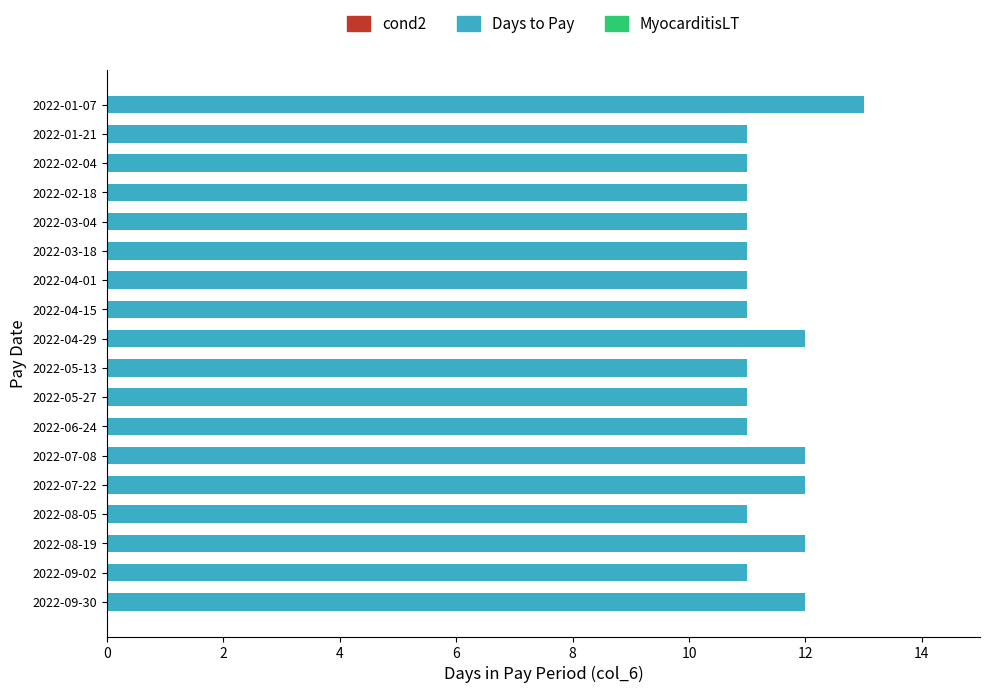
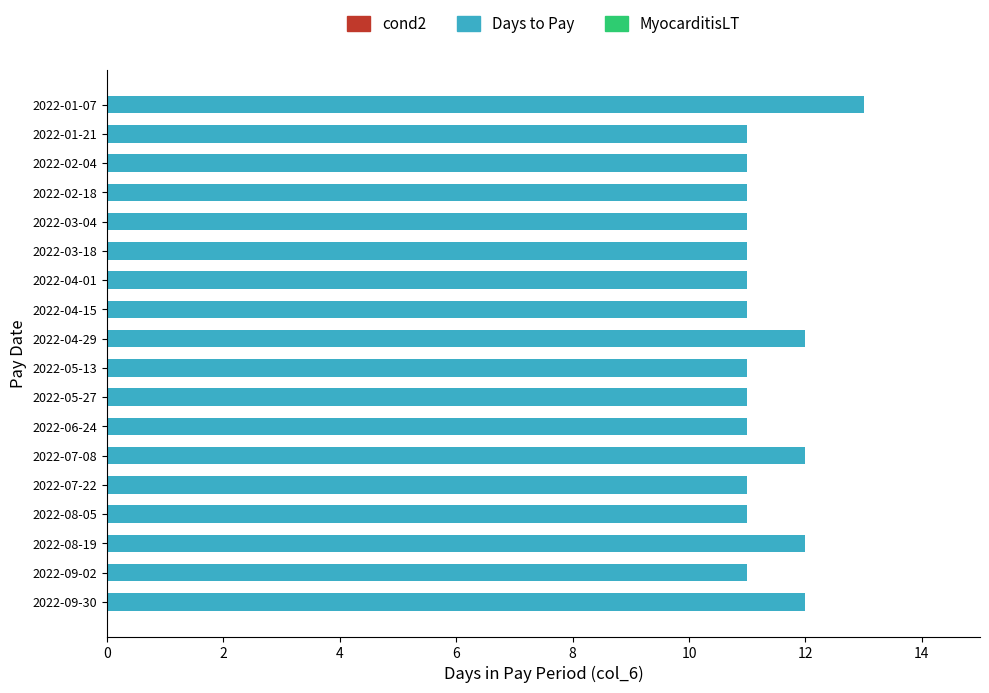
  {
    "2022-01-07": 13,
    "2022-01-21": 11,
    "2022-02-04": 11,
    "2022-02-18": 11,
    "2022-03-04": 11,
    "2022-03-18": 11,
    "2022-04-01": 11,
    "2022-04-15": 11,
    "2022-04-29": 12,
    "2022-05-13": 11,
    "2022-05-27": 11,
    "2022-06-24": 11,
    "2022-07-08": 12,
-   "2022-07-22": 12,
+   "2022-07-22": 11,
    "2022-08-05": 11,
    "2022-08-19": 12,
    "2022-09-02": 11,
    "2022-09-30": 12
  }
